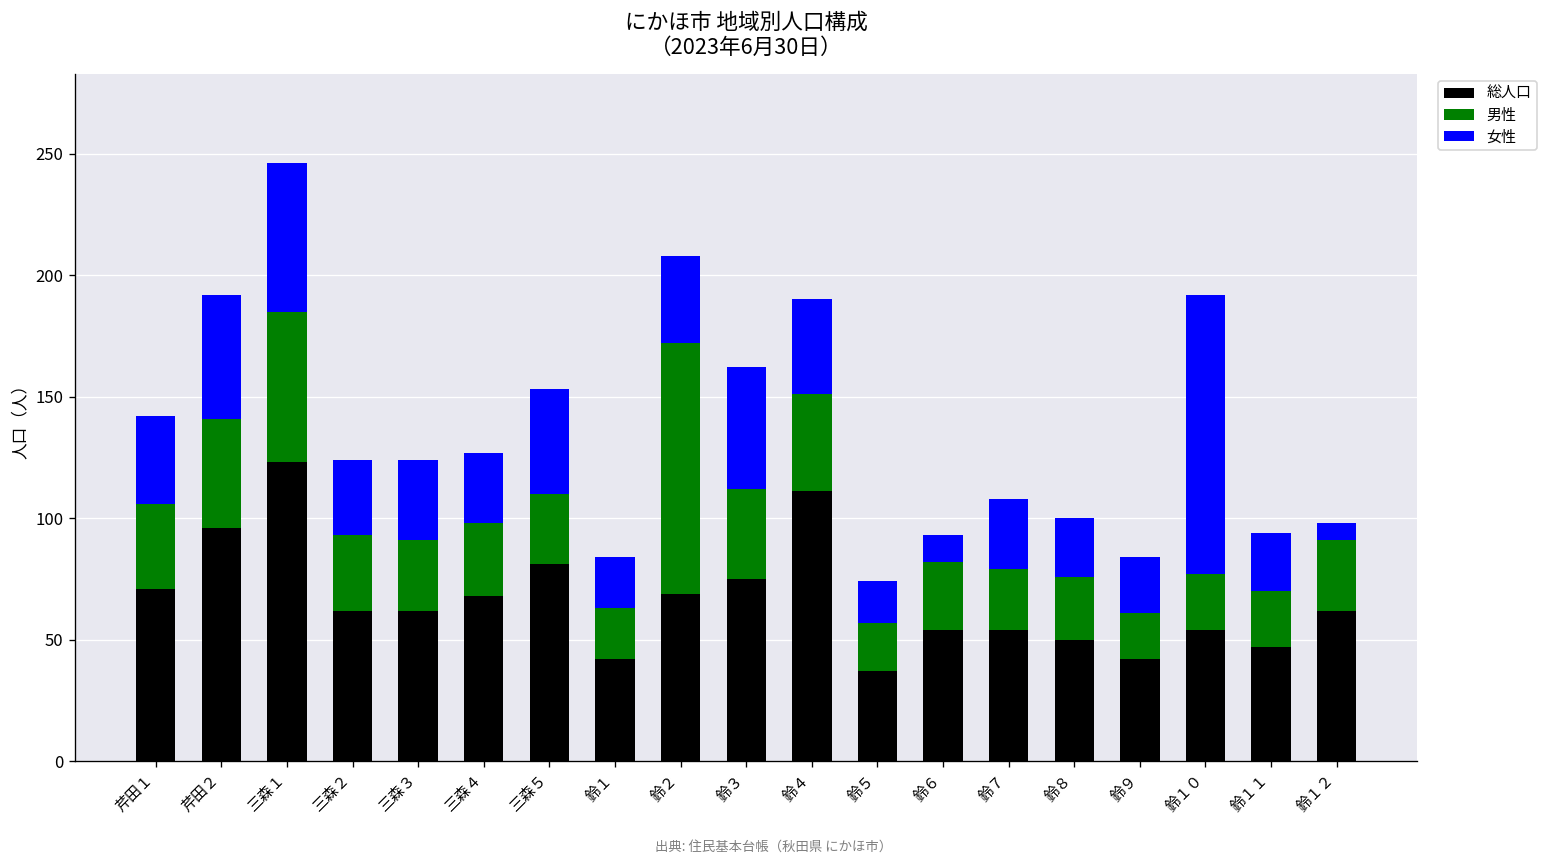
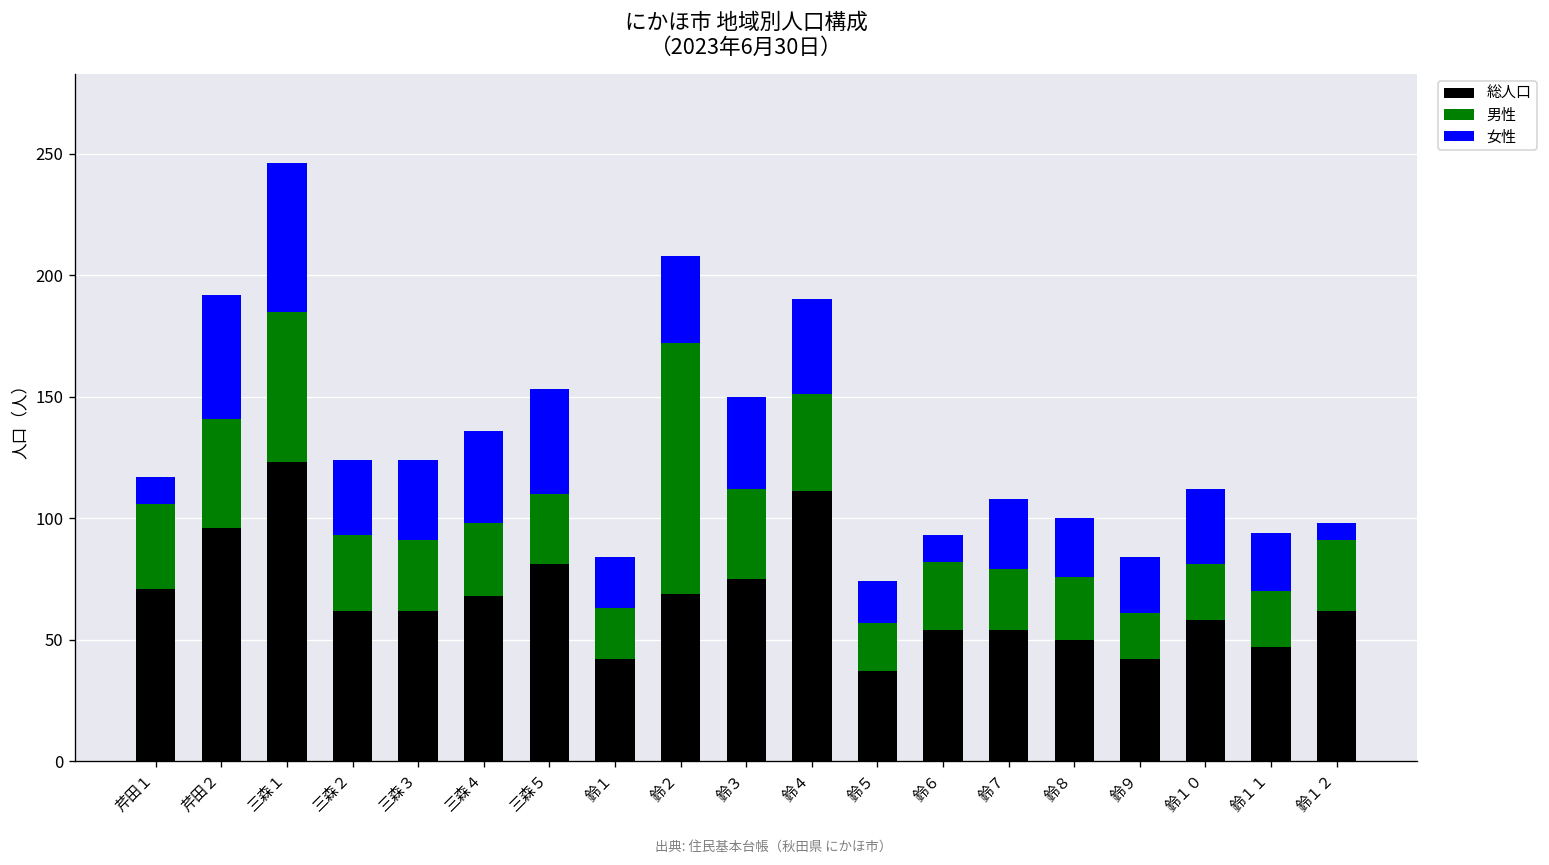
  {
    "総人口": {
      "芹田１": 71,
      "芹田２": 96,
      "三森１": 123,
      "三森２": 62,
      "三森３": 62,
      "三森４": 68,
      "三森５": 81,
      "鈴１": 42,
      "鈴２": 69,
      "鈴３": 75,
      "鈴４": 111,
      "鈴５": 37,
      "鈴６": 54,
      "鈴７": 54,
      "鈴８": 50,
      "鈴９": 42,
-     "鈴１０": 54,
+     "鈴１０": 58,
      "鈴１１": 47,
      "鈴１２": 62
    },
    "男性": {
      "芹田１": 35,
      "芹田２": 45,
      "三森１": 62,
      "三森２": 31,
      "三森３": 29,
      "三森４": 30,
      "三森５": 29,
      "鈴１": 21,
      "鈴２": 103,
      "鈴３": 37,
      "鈴４": 40,
      "鈴５": 20,
      "鈴６": 28,
      "鈴７": 25,
      "鈴８": 26,
      "鈴９": 19,
      "鈴１０": 23,
      "鈴１１": 23,
      "鈴１２": 29
    },
    "女性": {
-     "芹田１": 36,
+     "芹田１": 11,
      "芹田２": 51,
      "三森１": 61,
      "三森２": 31,
      "三森３": 33,
-     "三森４": 29,
+     "三森４": 38,
      "三森５": 43,
      "鈴１": 21,
      "鈴２": 36,
-     "鈴３": 50,
+     "鈴３": 38,
      "鈴４": 39,
      "鈴５": 17,
      "鈴６": 11,
      "鈴７": 29,
      "鈴８": 24,
      "鈴９": 23,
-     "鈴１０": 115,
+     "鈴１０": 31,
      "鈴１１": 24,
      "鈴１２": 7
    }
  }
